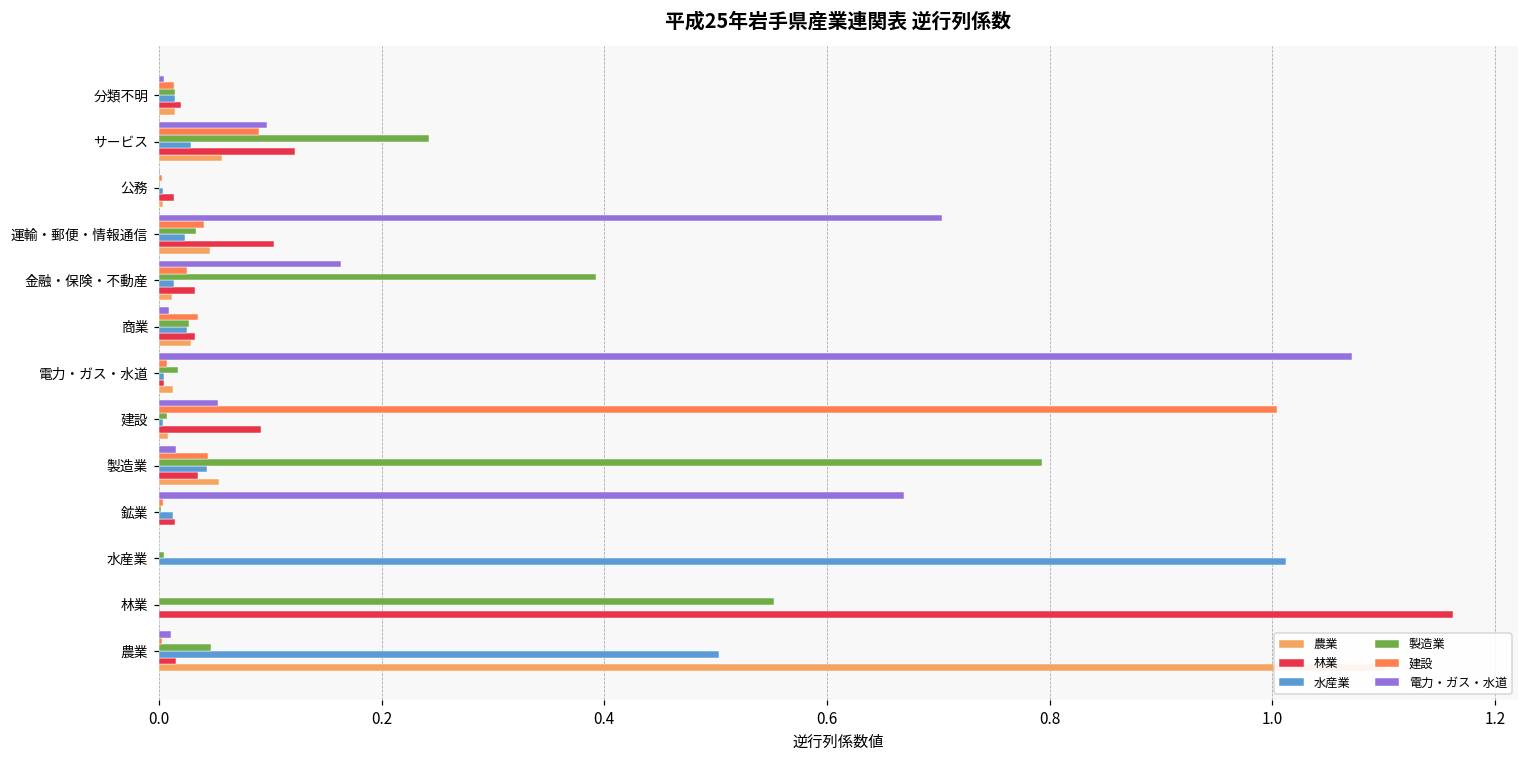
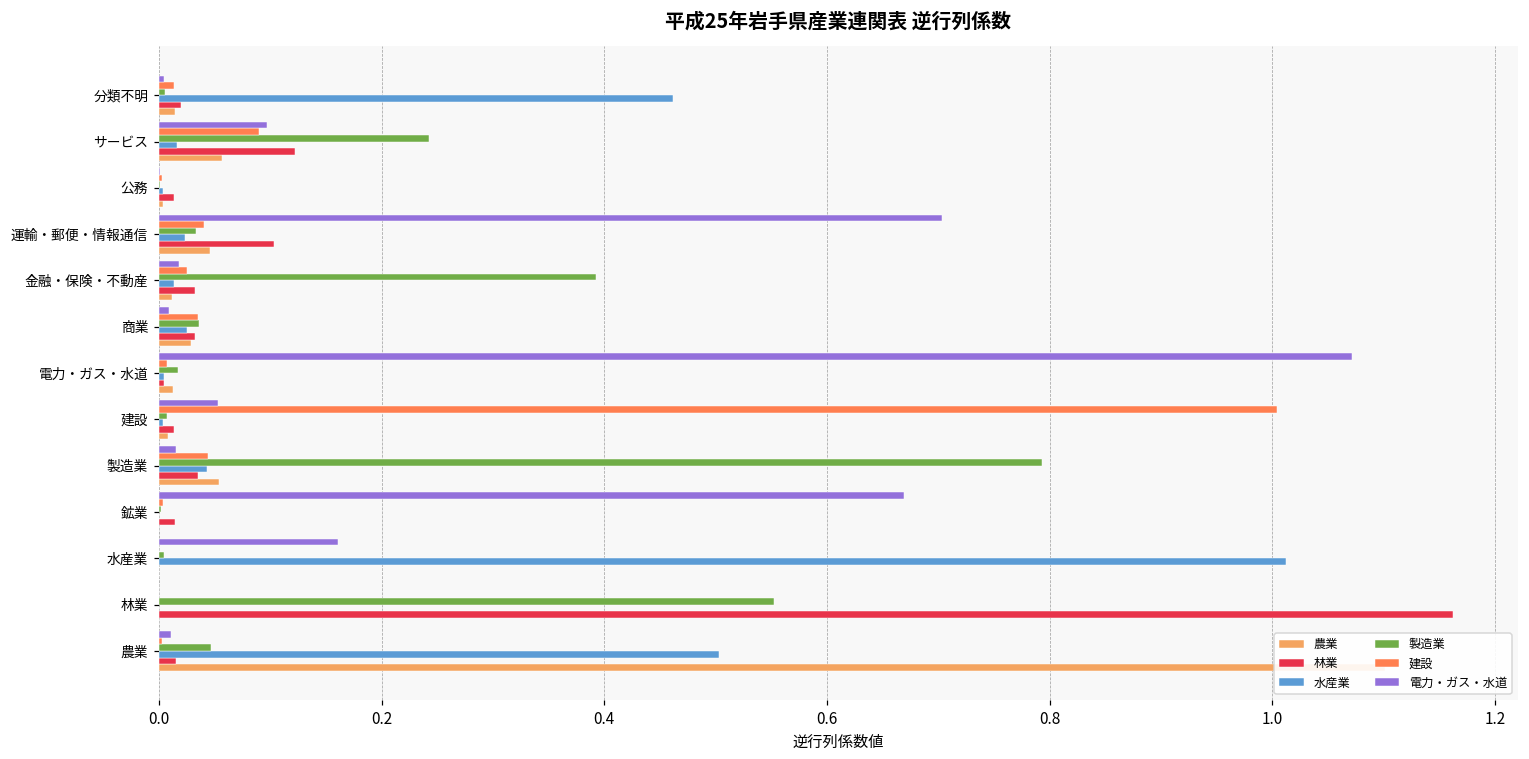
  {
    "林業": {
      "分類不明": 0.019,
      "サービス": 0.123,
      "公務": 0.014,
      "運輸・郵便・情報通信": 0.103,
      "金融・保険・不動産": 0.033,
      "商業": 0.032,
      "電力・ガス・水道": 0.004,
-     "建設": 0.091,
+     "建設": 0.013,
      "製造業": 0.035,
      "鉱業": 0.014,
      "林業": 1.163,
      "農業": 0.015
    },
    "水産業": {
-     "分類不明": 0.014,
-     "サービス": 0.029,
+     "分類不明": 0.462,
+     "サービス": 0.016,
      "公務": 0.003,
      "運輸・郵便・情報通信": 0.023,
      "金融・保険・不動産": 0.013,
      "商業": 0.025,
      "電力・ガス・水道": 0.005,
      "建設": 0.003,
      "製造業": 0.043,
-     "鉱業": 0.013,
+     "鉱業": 0.000,
      "水産業": 1.012,
      "農業": 0.503
    },
    "製造業": {
-     "分類不明": 0.015,
+     "分類不明": 0.005,
      "サービス": 0.243,
      "運輸・郵便・情報通信": 0.033,
      "金融・保険・不動産": 0.392,
-     "商業": 0.027,
+     "商業": 0.036,
      "電力・ガス・水道": 0.017,
      "建設": 0.007,
      "製造業": 0.793,
      "水産業": 0.005,
      "林業": 0.552,
      "農業": 0.047
    },
    "電力・ガス・水道": {
      "分類不明": 0.005,
      "サービス": 0.097,
      "運輸・郵便・情報通信": 0.703,
-     "金融・保険・不動産": 0.163,
+     "金融・保険・不動産": 0.018,
      "商業": 0.009,
      "電力・ガス・水道": 1.071,
      "建設": 0.053,
      "製造業": 0.015,
      "鉱業": 0.669,
-     "水産業": 0.000,
+     "水産業": 0.161,
      "農業": 0.011
    }
  }
